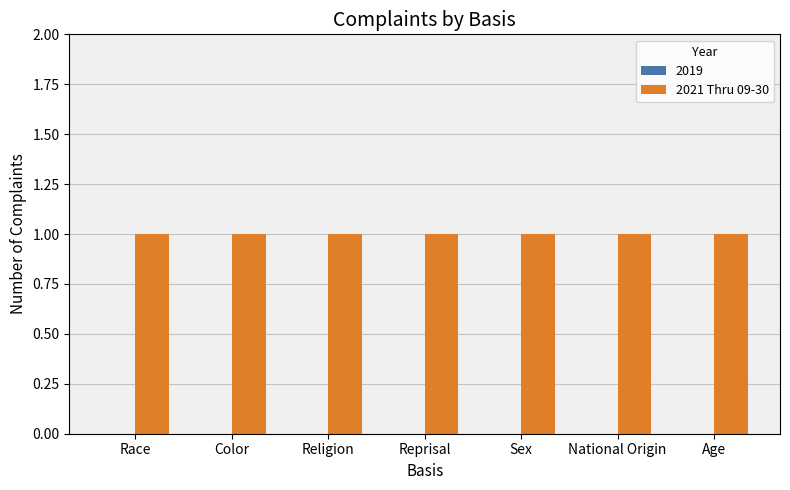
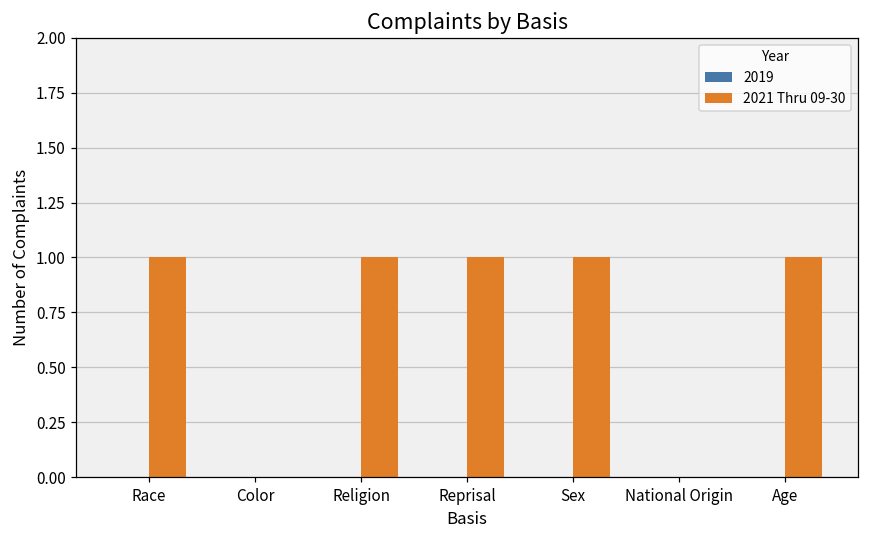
  {
    "2019": {
      "Race": 0,
      "Color": 0,
      "Religion": 0,
      "Reprisal": 0,
      "Sex": 0,
      "National Origin": 0,
      "Age": 0
    },
    "2021 Thru 09-30": {
      "Race": 1,
-     "Color": 1,
+     "Color": 0,
      "Religion": 1,
      "Reprisal": 1,
      "Sex": 1,
-     "National Origin": 1,
+     "National Origin": 0,
      "Age": 1
    }
  }
